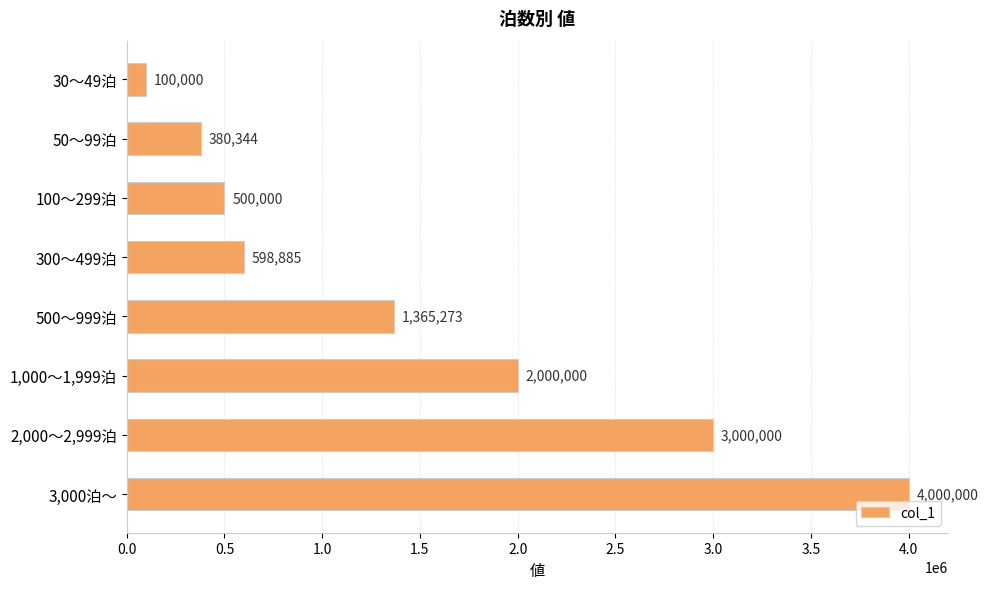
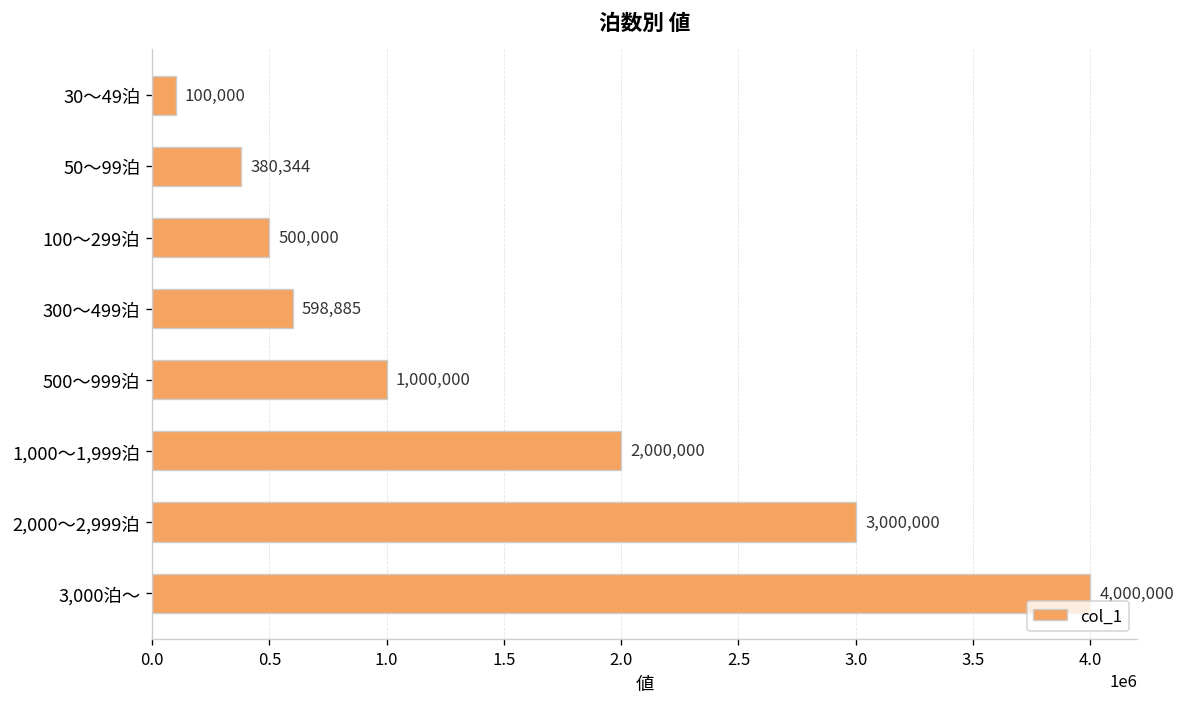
  {
    "30～49泊": "100,000",
    "50～99泊": "380,344",
    "100～299泊": "500,000",
    "300～499泊": "598,885",
-   "500～999泊": "1,365,273",
+   "500～999泊": "1,000,000",
    "1,000～1,999泊": "2,000,000",
    "2,000～2,999泊": "3,000,000"
  }
